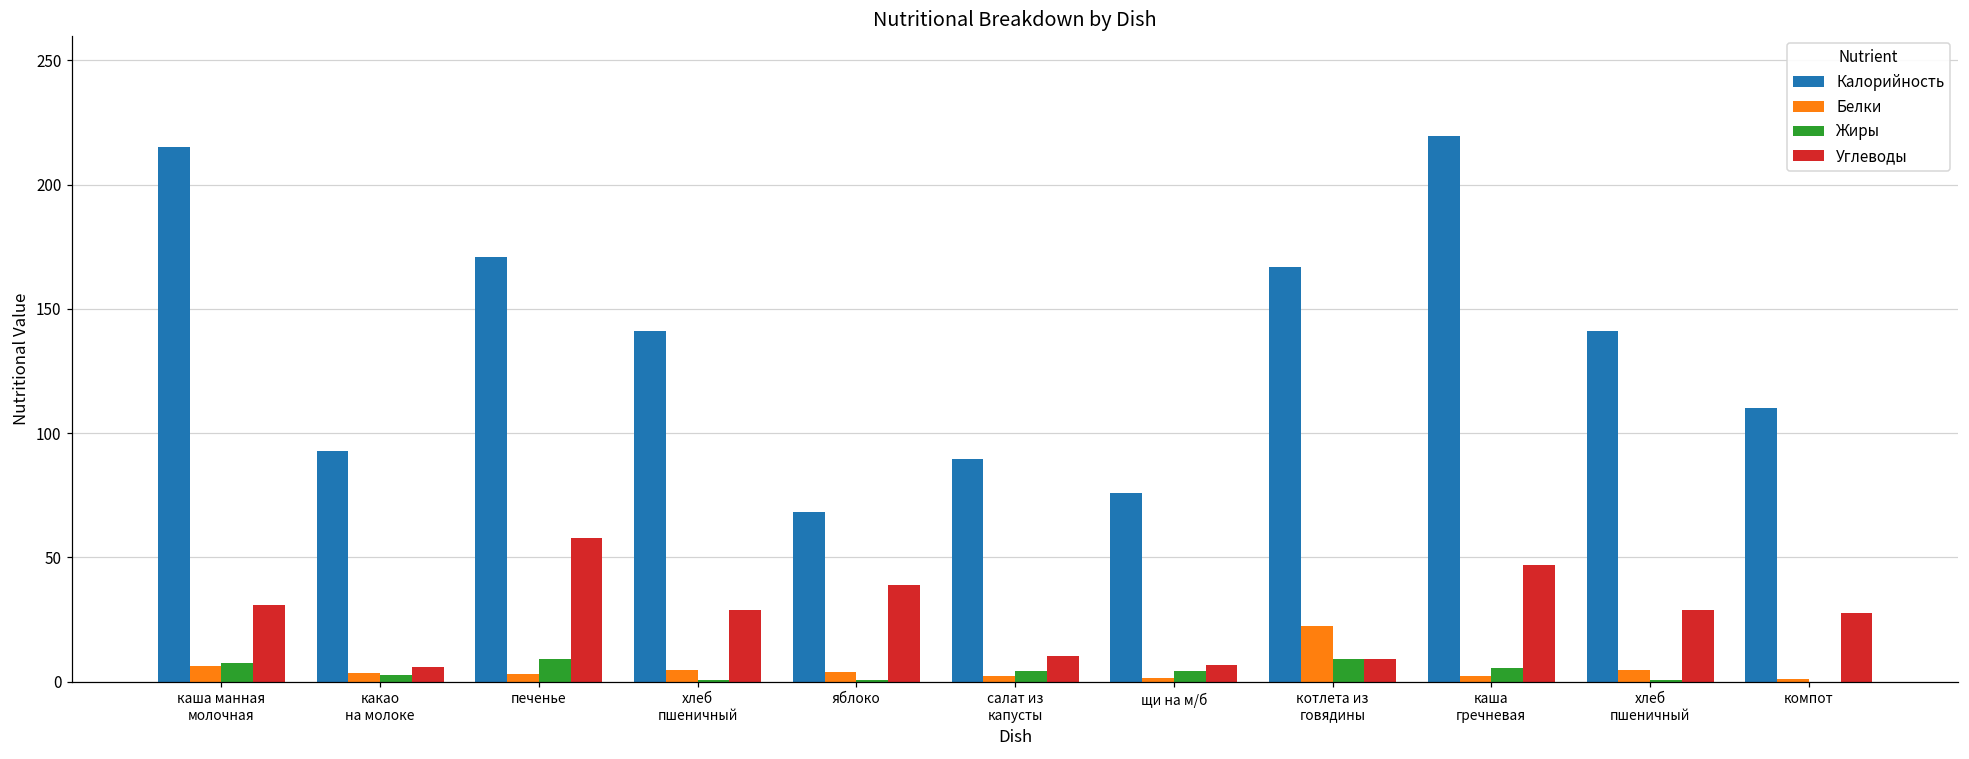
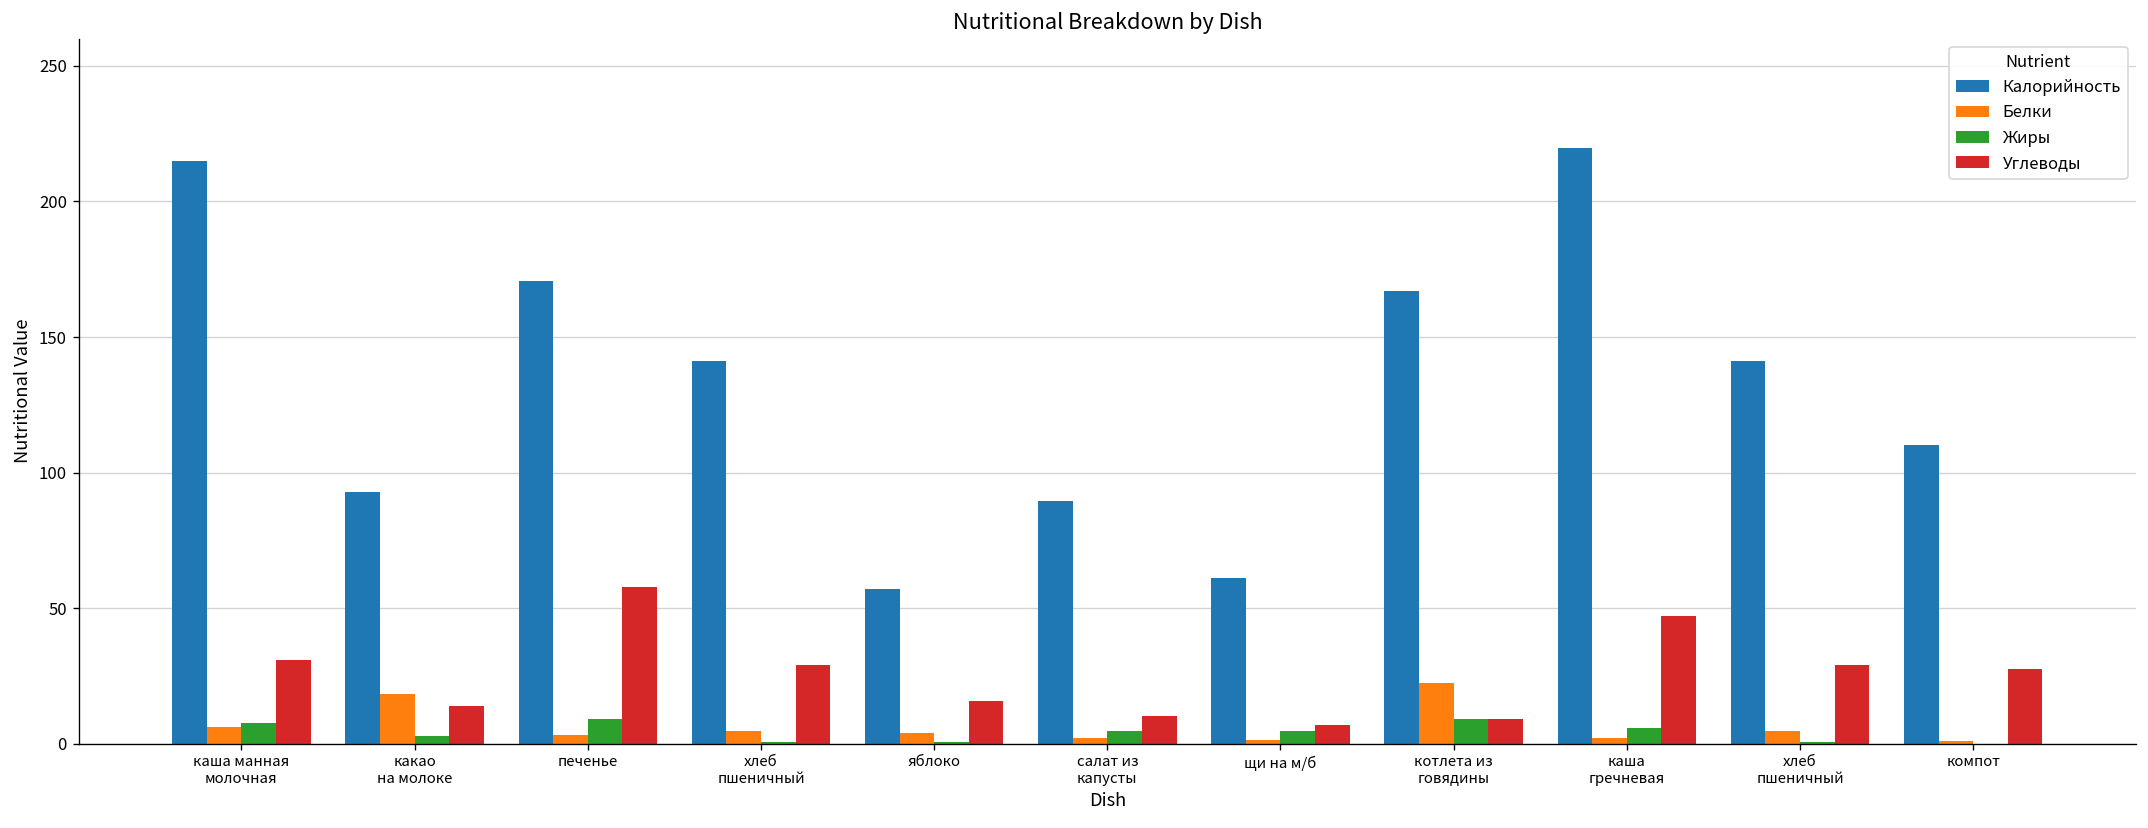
  {
    "Калорийность": {
      "каша манная молочная": 215,
      "какао на молоке": 93,
      "печенье": 171,
-     "яблоко": 68,
+     "яблоко": 57,
      "салат из капусты": 90,
-     "щи на м/б": 76,
+     "щи на м/б": 61,
      "котлета из говядины": 167,
      "каша гречневая": 220,
      "компот": 110
    },
    "Белки": {
      "каша манная молочная": 6,
-     "какао на молоке": 4,
+     "какао на молоке": 18,
      "печенье": 3,
      "яблоко": 4,
      "салат из капусты": 2,
      "щи на м/б": 1,
      "котлета из говядины": 22,
      "каша гречневая": 2
    },
    "Жиры": {
      "каша манная молочная": 7,
      "какао на молоке": 3,
      "печенье": 9,
      "салат из капусты": 5,
      "щи на м/б": 5,
      "котлета из говядины": 9,
      "каша гречневая": 6
    },
    "Углеводы": {
      "каша манная молочная": 31,
-     "какао на молоке": 6,
+     "какао на молоке": 14,
      "печенье": 58,
-     "яблоко": 39,
+     "яблоко": 16,
      "салат из капусты": 10,
      "щи на м/б": 7,
      "котлета из говядины": 9,
      "каша гречневая": 47,
      "компот": 28
    }
  }
